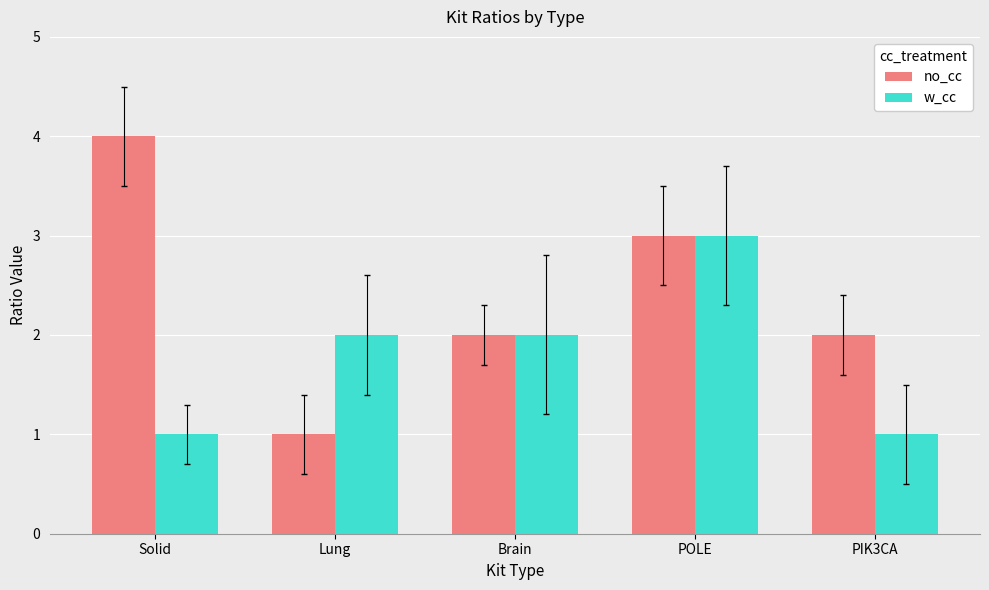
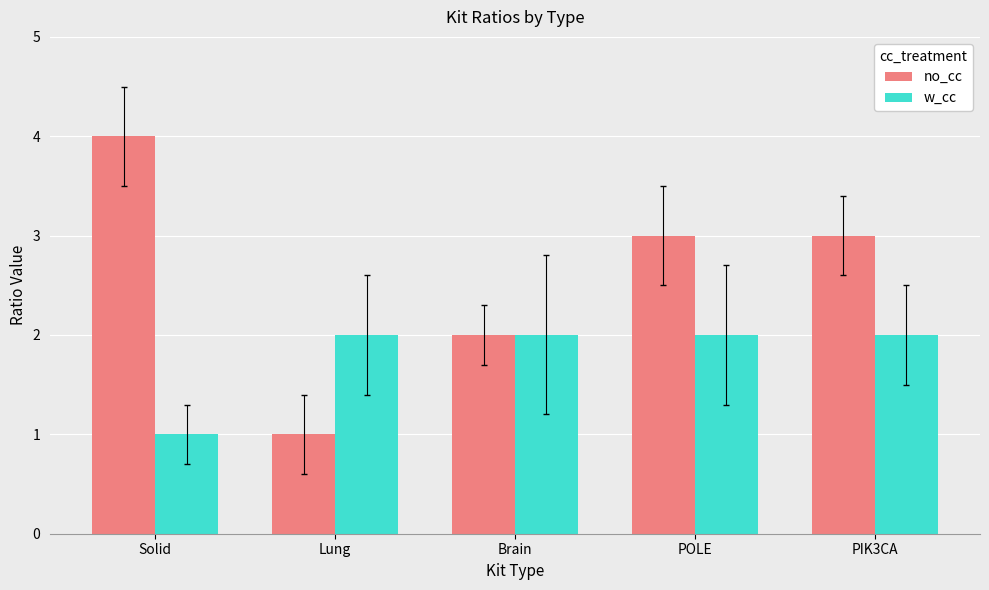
  {
    "no_cc": {
      "Solid": 4,
      "Lung": 1,
      "Brain": 2,
      "POLE": 3,
-     "PIK3CA": 2
+     "PIK3CA": 3
    },
    "w_cc": {
      "Solid": 1,
      "Lung": 2,
      "Brain": 2,
-     "POLE": 3,
-     "PIK3CA": 1
+     "POLE": 2,
+     "PIK3CA": 2
    }
  }
